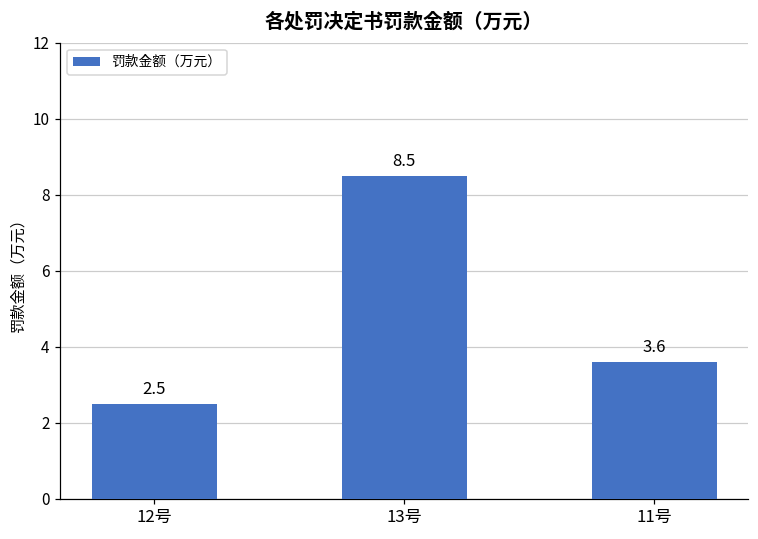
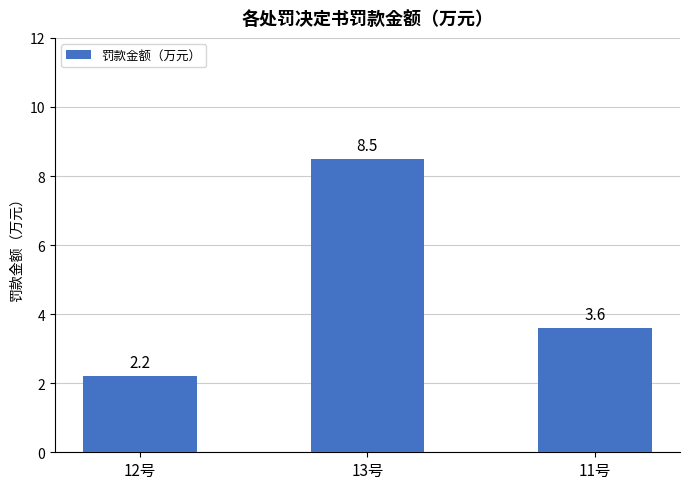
  {
-   "12号": 2.5,
+   "12号": 2.2,
    "13号": 8.5,
    "11号": 3.6
  }
